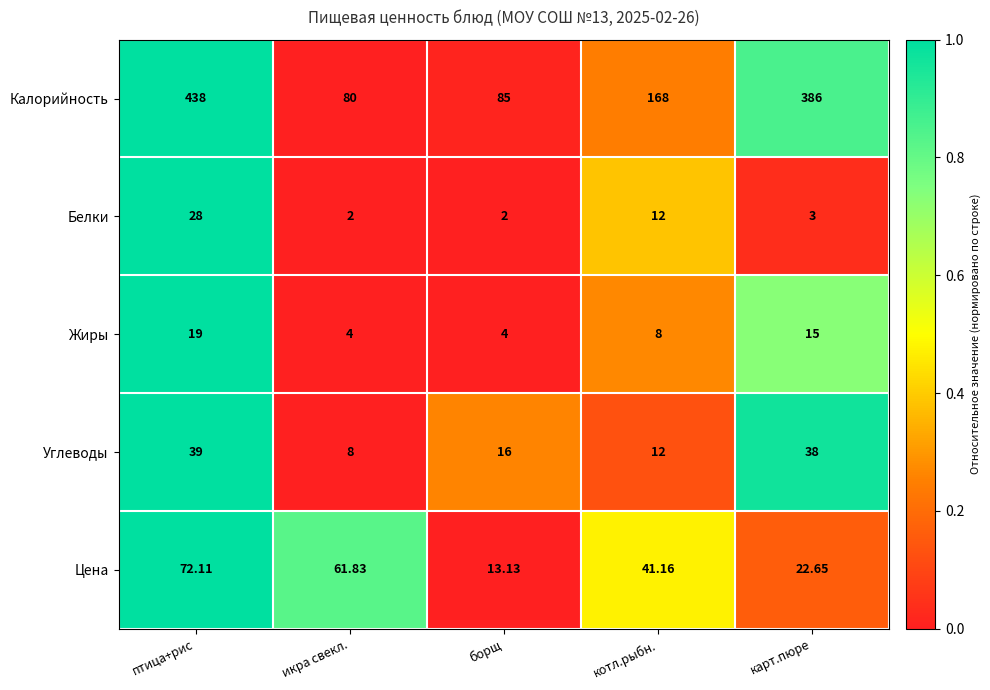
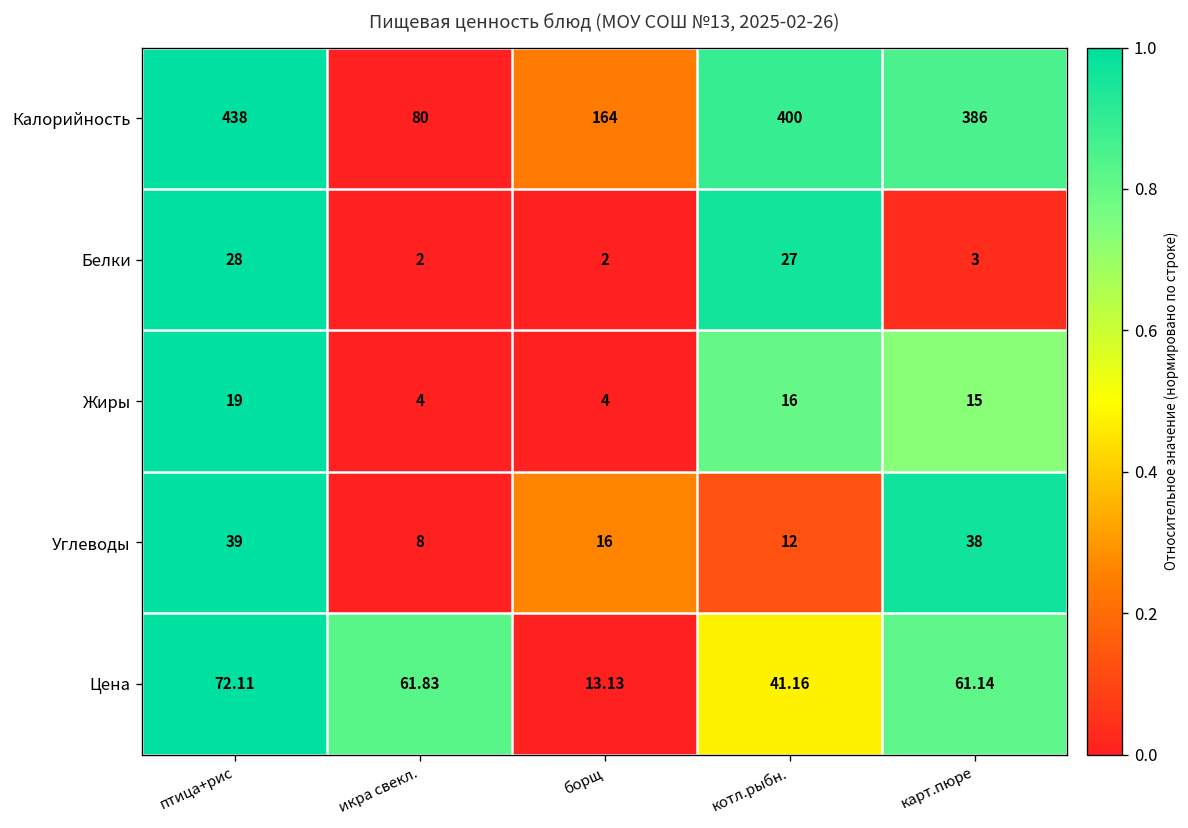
  {
    "Калорийность": {
      "птица+рис": 438,
      "икра свекл.": 80,
-     "борщ": 85,
-     "котл.рыбн.": 168,
+     "борщ": 164,
+     "котл.рыбн.": 400,
      "карт.пюре": 386
    },
    "Белки": {
      "птица+рис": 28,
      "икра свекл.": 2,
      "борщ": 2,
-     "котл.рыбн.": 12,
+     "котл.рыбн.": 27,
      "карт.пюре": 3
    },
    "Жиры": {
      "птица+рис": 19,
      "икра свекл.": 4,
      "борщ": 4,
-     "котл.рыбн.": 8,
+     "котл.рыбн.": 16,
      "карт.пюре": 15
    },
    "Углеводы": {
      "птица+рис": 39,
      "икра свекл.": 8,
      "борщ": 16,
      "котл.рыбн.": 12,
      "карт.пюре": 38
    },
    "Цена": {
      "птица+рис": 72.11,
      "икра свекл.": 61.83,
      "борщ": 13.13,
      "котл.рыбн.": 41.16,
-     "карт.пюре": 22.65
+     "карт.пюре": 61.14
    }
  }
